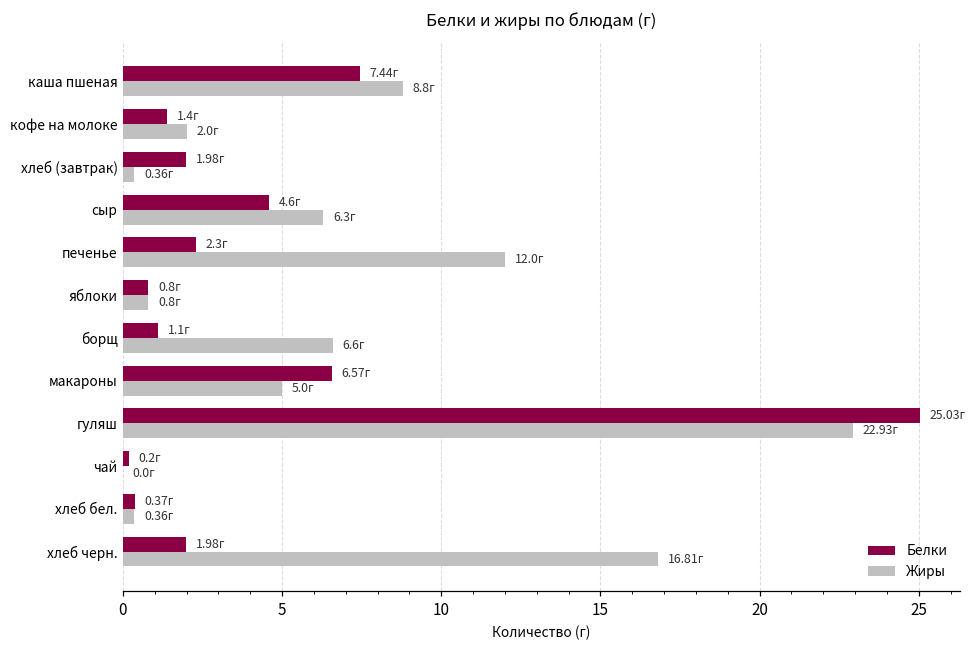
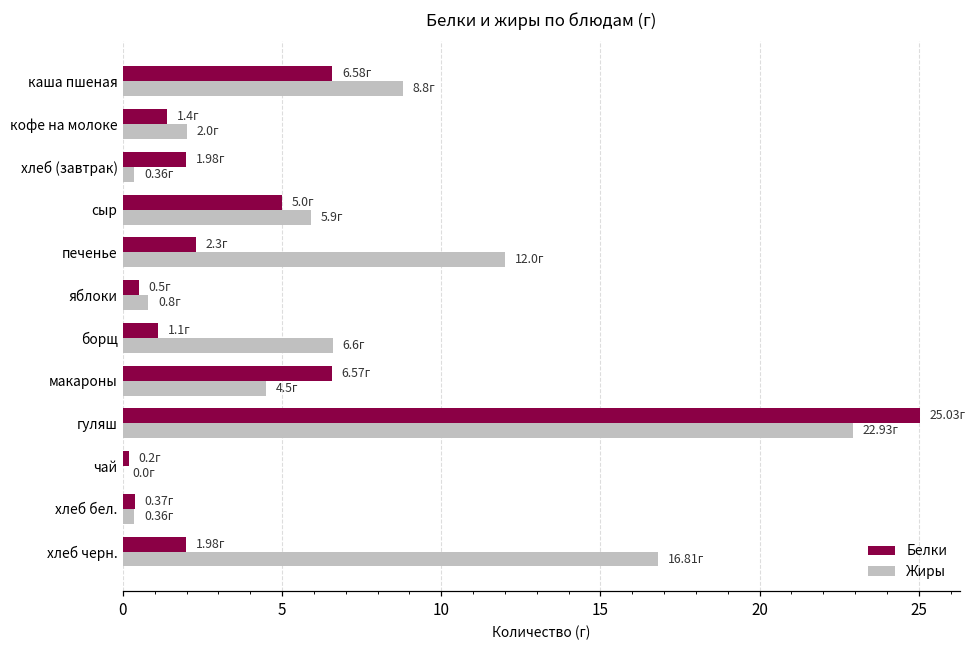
  {
    "Белки": {
-     "каша пшеная": "7.44г",
+     "каша пшеная": "6.58г",
      "кофе на молоке": "1.4г",
      "хлеб (завтрак)": "1.98г",
-     "сыр": "4.6г",
+     "сыр": "5.0г",
      "печенье": "2.3г",
-     "яблоки": "0.8г",
+     "яблоки": "0.5г",
      "борщ": "1.1г",
      "макароны": "6.57г",
      "гуляш": "25.03г",
      "чай": "0.2г",
      "хлеб бел.": "0.37г",
      "хлеб черн.": "1.98г"
    },
    "Жиры": {
      "каша пшеная": "8.8г",
      "кофе на молоке": "2.0г",
      "хлеб (завтрак)": "0.36г",
-     "сыр": "6.3г",
+     "сыр": "5.9г",
      "печенье": "12.0г",
      "яблоки": "0.8г",
      "борщ": "6.6г",
-     "макароны": "5.0г",
+     "макароны": "4.5г",
      "гуляш": "22.93г",
      "чай": "0.0г",
      "хлеб бел.": "0.36г",
      "хлеб черн.": "16.81г"
    }
  }
